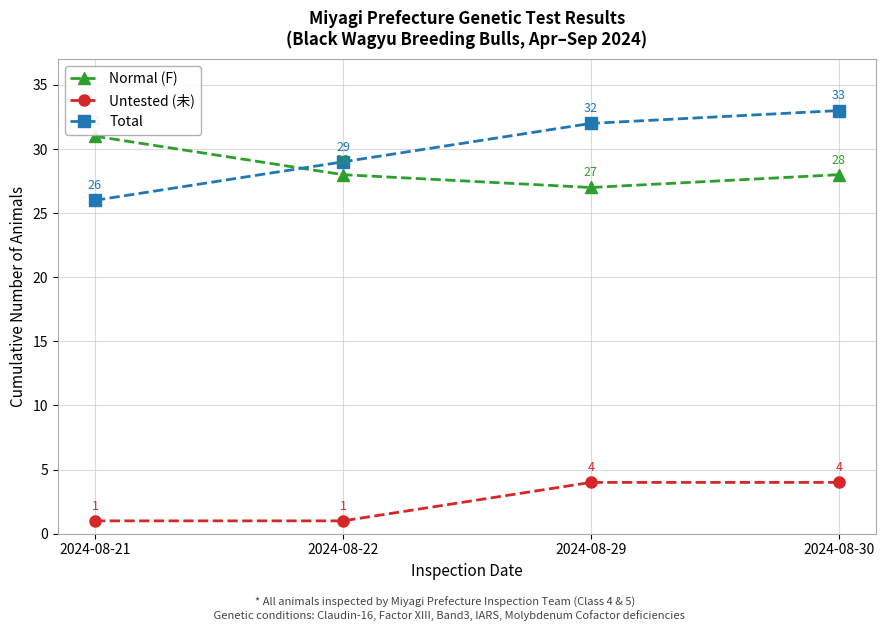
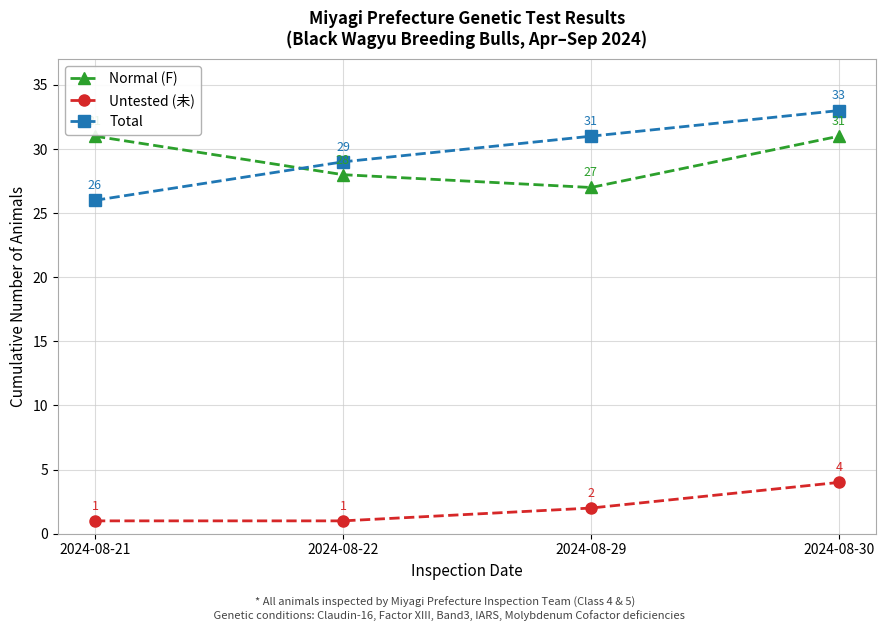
  {
    "Normal (F)": {
      "2024-08-29": 27,
-     "2024-08-30": 28
+     "2024-08-30": 31
    },
    "Untested (未)": {
      "2024-08-21": 1,
      "2024-08-22": 1,
-     "2024-08-29": 4,
+     "2024-08-29": 2,
      "2024-08-30": 4
    },
    "Total": {
      "2024-08-21": 26,
      "2024-08-22": 29,
-     "2024-08-29": 32,
+     "2024-08-29": 31,
      "2024-08-30": 33
    }
  }
